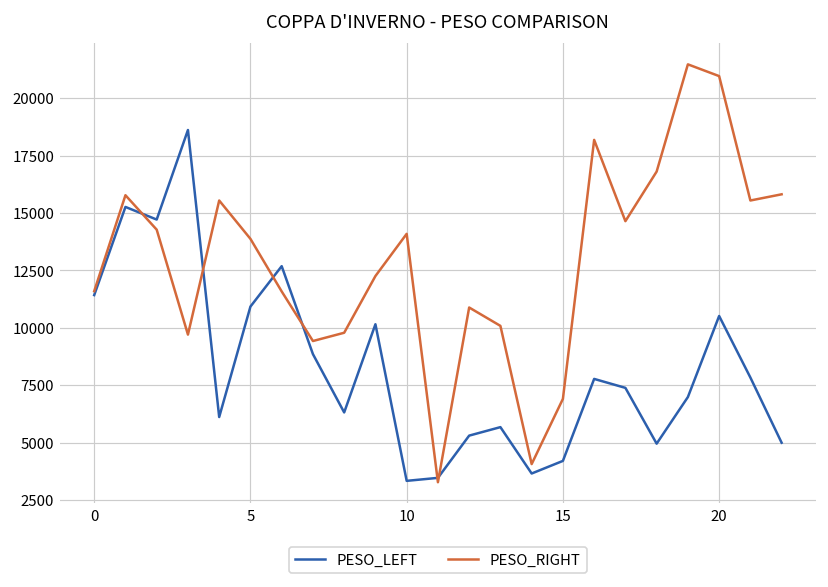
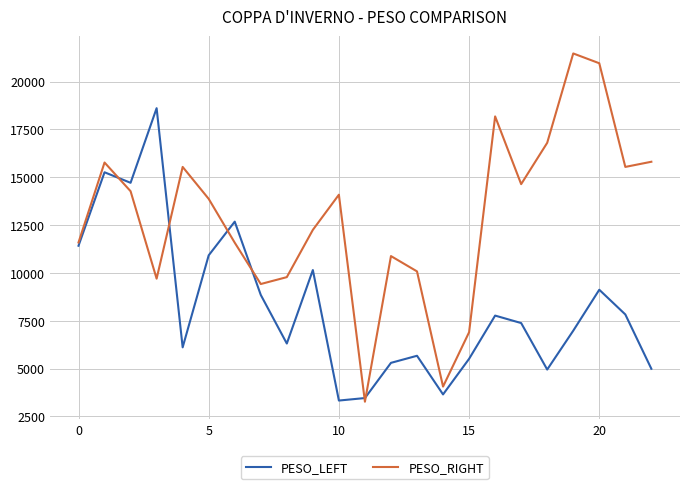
  {
    "PESO_LEFT": {
      "0": 11400,
      "5": 10900,
      "10": 3300,
-     "15": 4200,
-     "20": 10500
+     "15": 5500,
+     "20": 9100
    },
    "PESO_RIGHT": {
      "0": 11600,
      "5": 13900,
      "10": 14100,
      "15": 6900,
      "20": 21000
    }
  }
